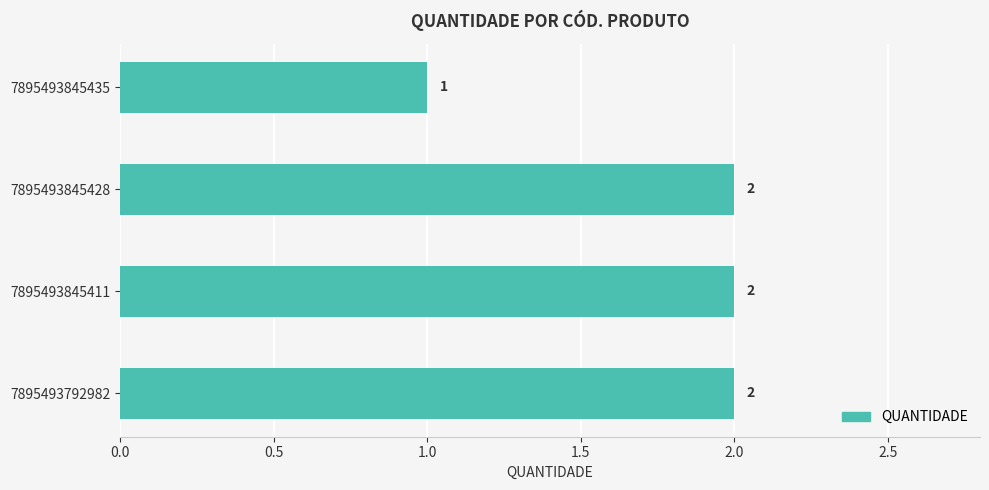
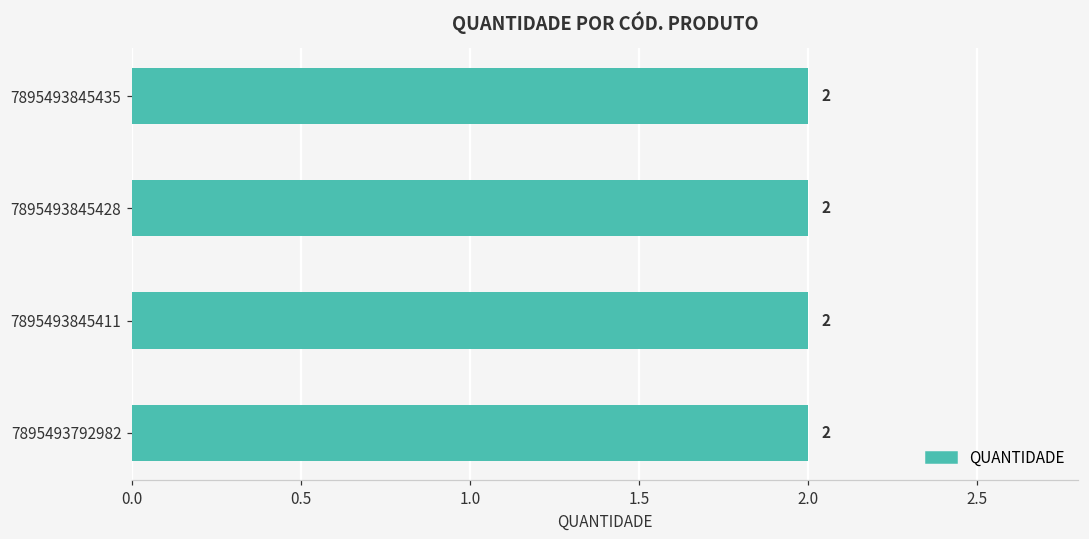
  {
-   "7895493845435": 1,
+   "7895493845435": 2,
    "7895493845428": 2,
    "7895493845411": 2,
    "7895493792982": 2
  }
